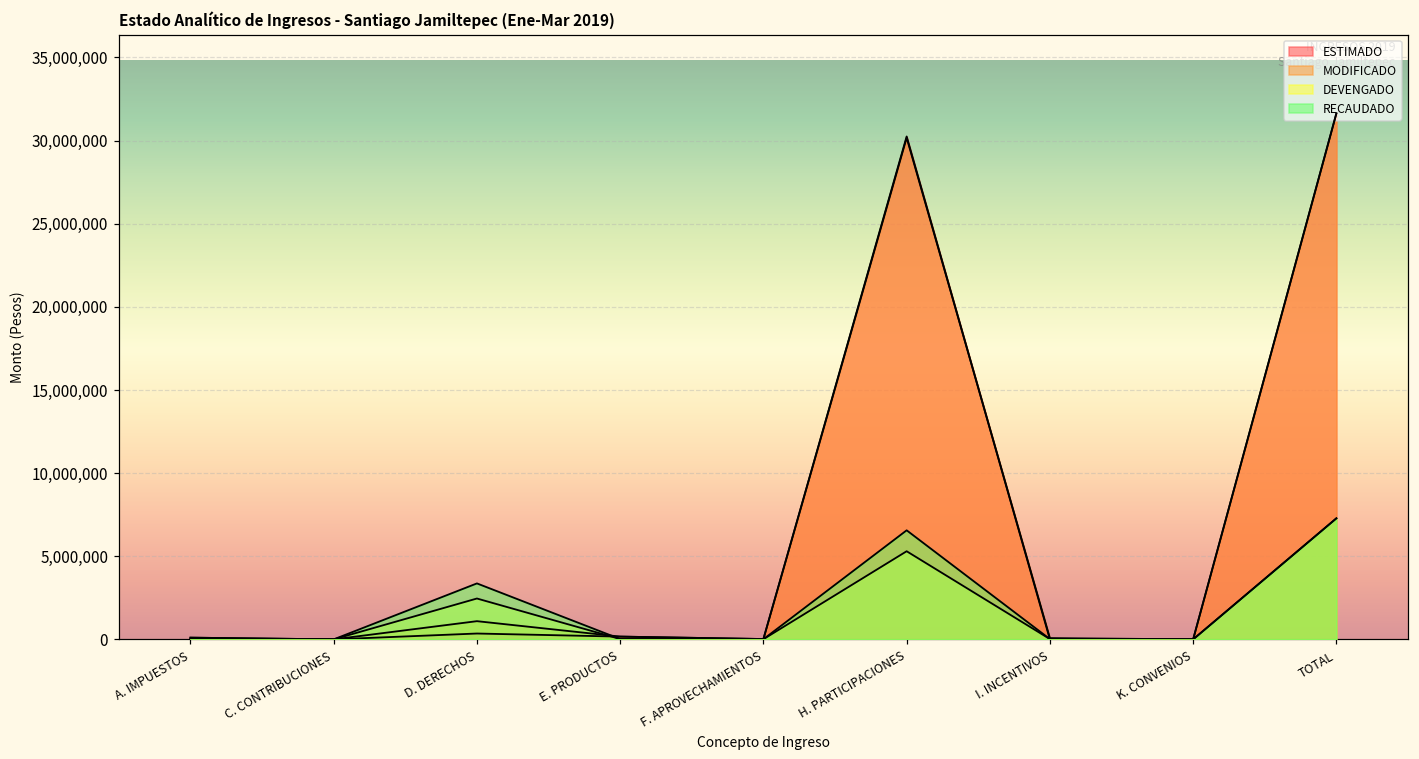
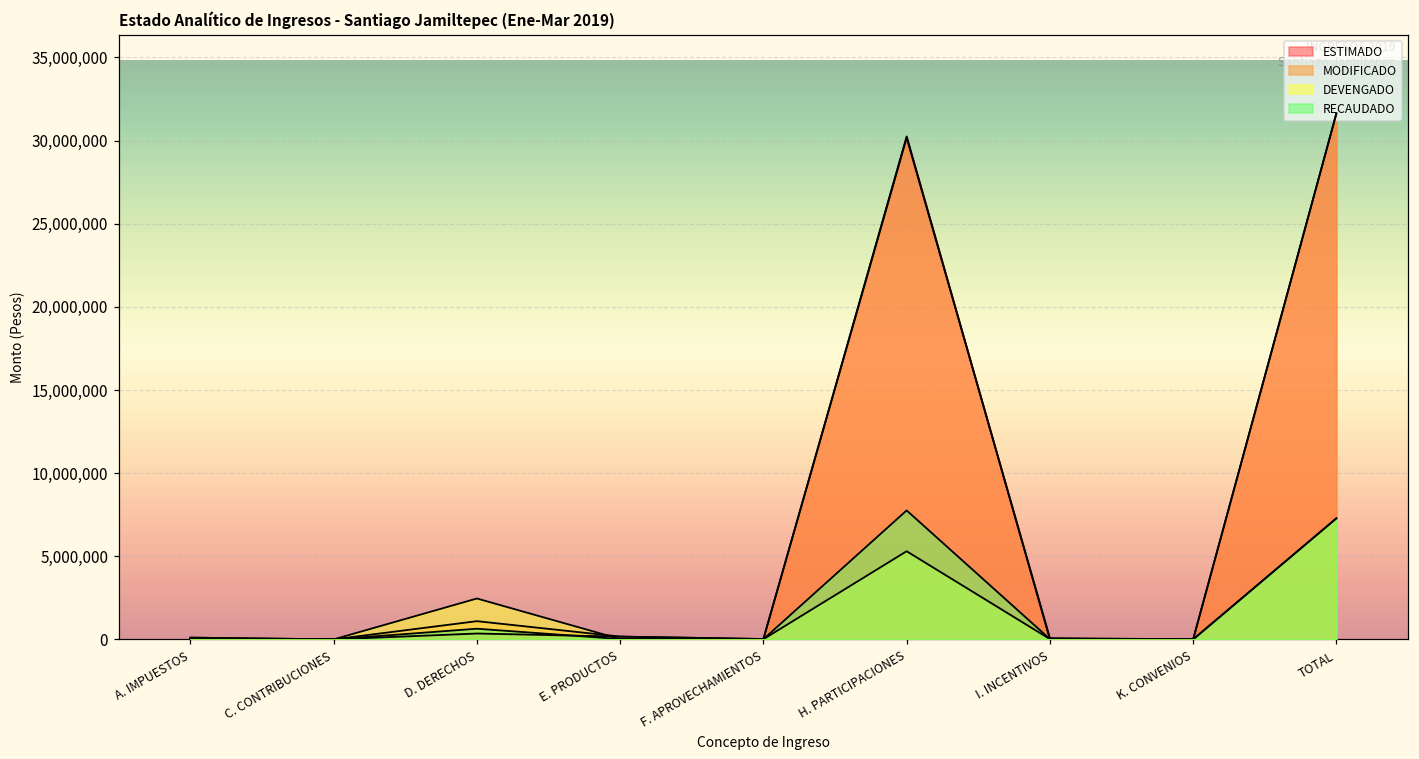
  {
    "ESTIMADO": {
      "D. DERECHOS": "400,000"
    },
    "MODIFICADO": {
      "D. DERECHOS": "1,100,000"
    },
    "DEVENGADO": {
      "D. DERECHOS": "2,500,000",
      "H. PARTICIPACIONES": "5,300,000"
    },
    "RECAUDADO": {
-     "D. DERECHOS": "3,400,000",
-     "H. PARTICIPACIONES": "6,600,000"
+     "D. DERECHOS": "600,000",
+     "H. PARTICIPACIONES": "7,800,000"
    }
  }
